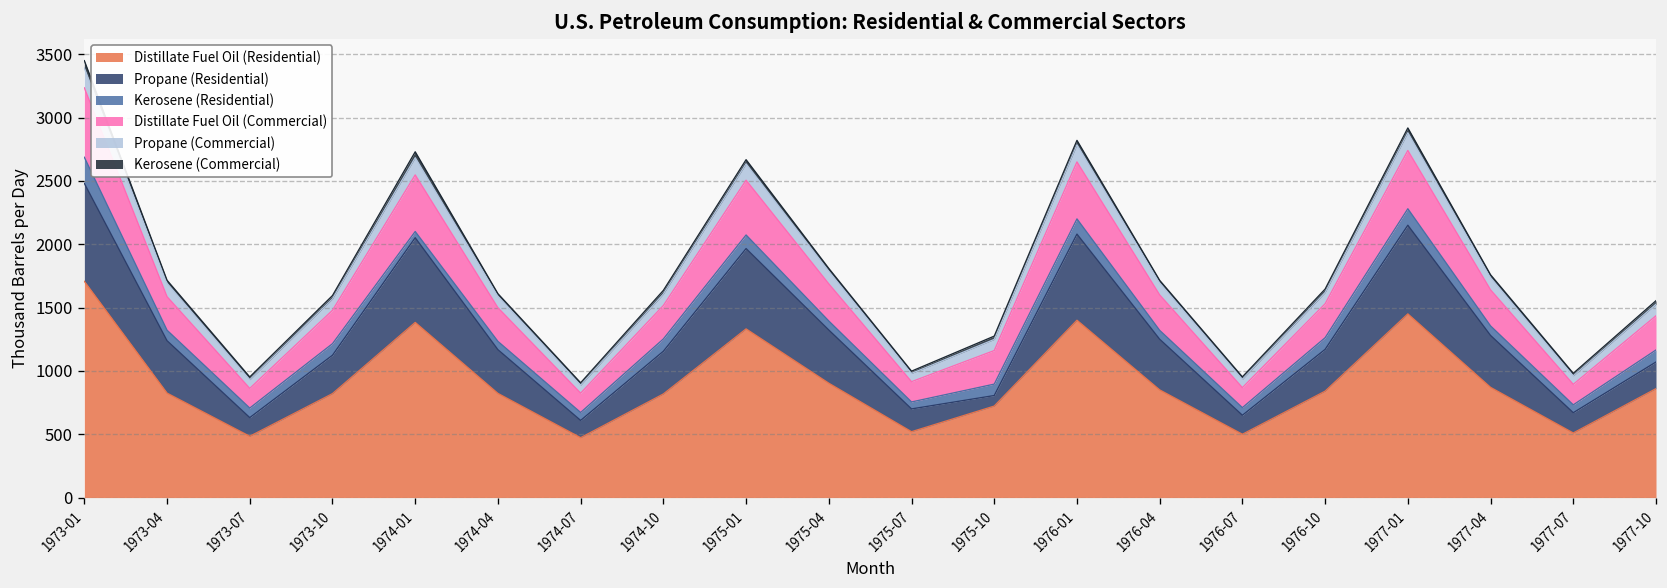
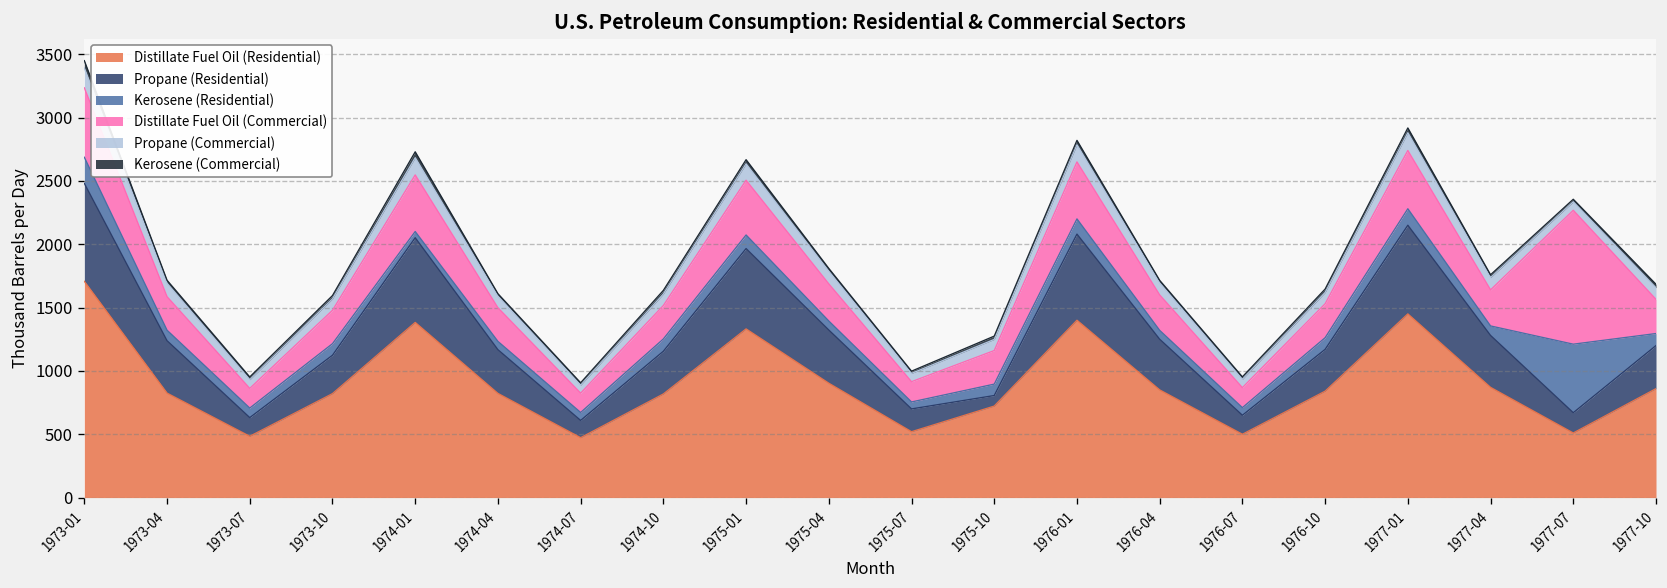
  {
    "Distillate Fuel Oil (Residential)": {
      "1973-01": 1710,
      "1973-04": 820,
      "1973-07": 480,
      "1973-10": 820,
      "1974-01": 1380,
      "1974-04": 820,
      "1974-07": 470,
      "1974-10": 820,
      "1975-01": 1330,
      "1975-04": 900,
      "1975-07": 520,
      "1975-10": 720,
      "1976-01": 1400,
      "1976-04": 850,
      "1976-07": 500,
      "1976-10": 840,
      "1977-01": 1450,
      "1977-04": 870,
      "1977-07": 510,
      "1977-10": 860
    },
    "Propane (Residential)": {
      "1973-01": 770,
      "1973-04": 410,
      "1973-07": 150,
      "1973-10": 300,
      "1974-01": 670,
      "1974-04": 350,
      "1974-07": 140,
      "1974-10": 340,
      "1975-01": 630,
      "1975-04": 420,
      "1975-07": 180,
      "1975-10": 80,
      "1976-01": 680,
      "1976-04": 400,
      "1976-07": 150,
      "1976-10": 330,
      "1977-01": 700,
      "1977-04": 410,
      "1977-07": 160,
-     "1977-10": 210
+     "1977-10": 340
    },
    "Kerosene (Residential)": {
      "1973-01": 210,
      "1973-04": 80,
      "1973-07": 80,
      "1973-10": 90,
      "1974-01": 50,
      "1974-04": 70,
      "1974-07": 60,
      "1974-10": 100,
      "1975-01": 110,
      "1975-04": 70,
      "1975-07": 60,
      "1975-10": 90,
      "1976-01": 120,
      "1976-04": 70,
      "1976-07": 60,
      "1976-10": 90,
      "1977-01": 130,
      "1977-04": 80,
-     "1977-07": 60,
+     "1977-07": 540,
      "1977-10": 100
    },
    "Distillate Fuel Oil (Commercial)": {
      "1973-01": 550,
      "1973-04": 260,
      "1973-07": 160,
      "1973-10": 260,
      "1974-01": 450,
      "1974-04": 270,
      "1974-07": 150,
      "1974-10": 260,
      "1975-01": 430,
      "1975-04": 290,
      "1975-07": 160,
      "1975-10": 260,
      "1976-01": 450,
      "1976-04": 280,
      "1976-07": 160,
      "1976-10": 270,
      "1977-01": 460,
      "1977-04": 290,
-     "1977-07": 160,
+     "1977-07": 1060,
      "1977-10": 270
    },
    "Propane (Commercial)": {
      "1973-01": 160,
      "1973-10": 90,
      "1974-01": 140,
      "1974-10": 90,
      "1975-01": 130,
      "1975-10": 90,
      "1976-01": 140,
      "1976-10": 90,
      "1977-01": 140,
      "1977-10": 90
    },
    "Kerosene (Commercial)": {
      "1973-01": 60,
      "1973-10": 30,
      "1974-01": 50,
      "1974-10": 30,
      "1975-01": 30,
      "1975-10": 30,
      "1976-01": 40,
      "1976-10": 30,
      "1977-01": 40,
      "1977-10": 30
    }
  }
